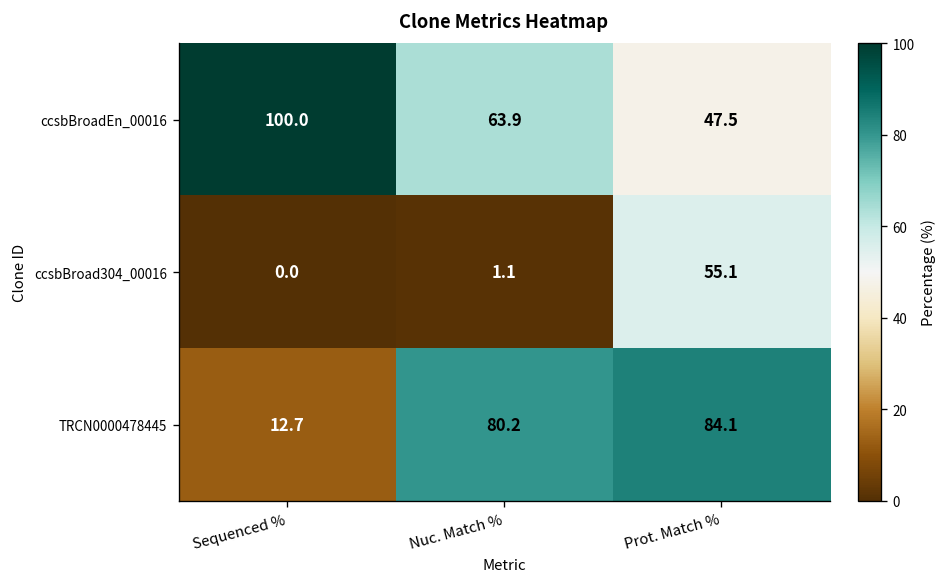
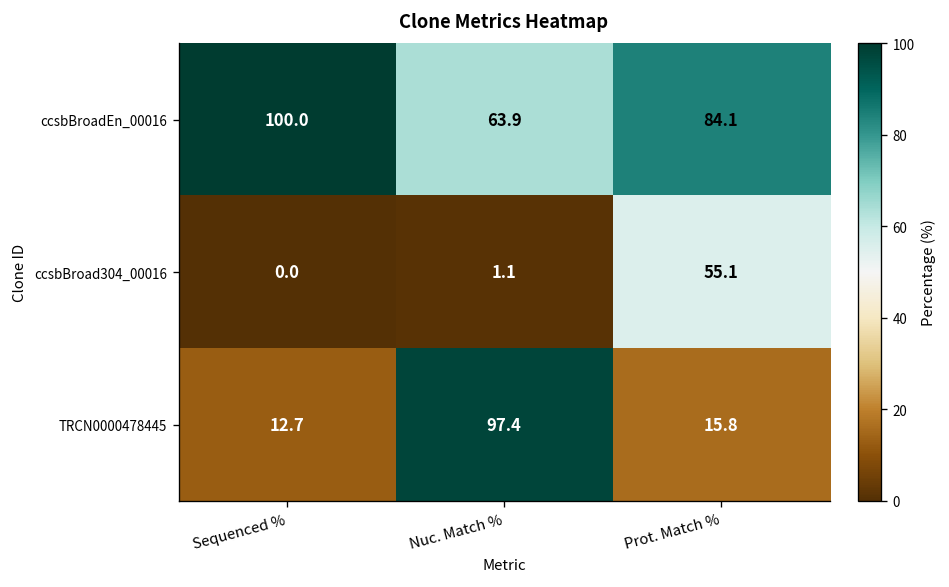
  {
    "ccsbBroadEn_00016": {
      "Sequenced %": 100.0,
      "Nuc. Match %": 63.9,
-     "Prot. Match %": 47.5
+     "Prot. Match %": 84.1
    },
    "ccsbBroad304_00016": {
      "Sequenced %": 0.0,
      "Nuc. Match %": 1.1,
      "Prot. Match %": 55.1
    },
    "TRCN0000478445": {
      "Sequenced %": 12.7,
-     "Nuc. Match %": 80.2,
-     "Prot. Match %": 84.1
+     "Nuc. Match %": 97.4,
+     "Prot. Match %": 15.8
    }
  }
